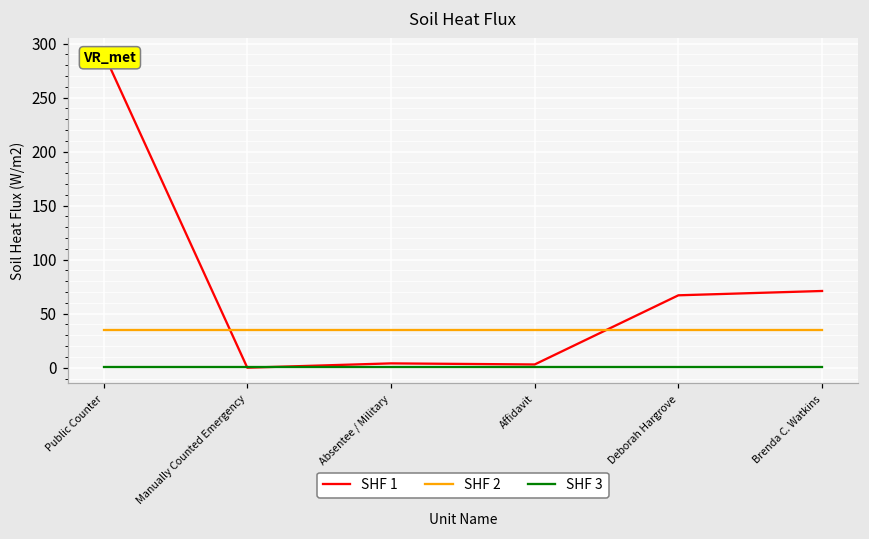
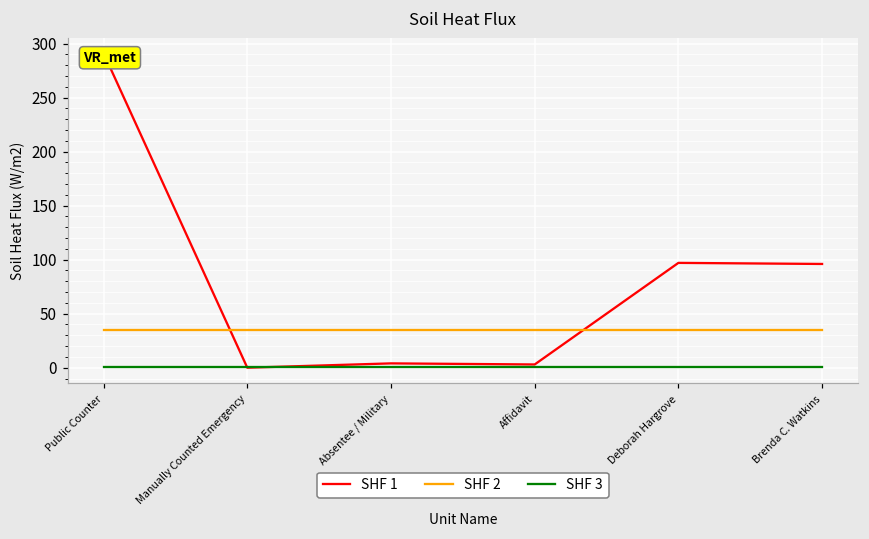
  {
    "SHF 1": {
      "Absentee / Military": 0,
-     "Deborah Hargrove": 70,
-     "Brenda C. Watkins": 70
+     "Deborah Hargrove": 100,
+     "Brenda C. Watkins": 100
    },
    "SHF 2": {
      "Public Counter": 40,
      "Manually Counted Emergency": 40,
      "Absentee / Military": 40,
      "Affidavit": 40,
      "Deborah Hargrove": 40,
      "Brenda C. Watkins": 40
    },
    "SHF 3": {
      "Public Counter": 0,
      "Absentee / Military": 0,
      "Deborah Hargrove": 0,
      "Brenda C. Watkins": 0
    }
  }
